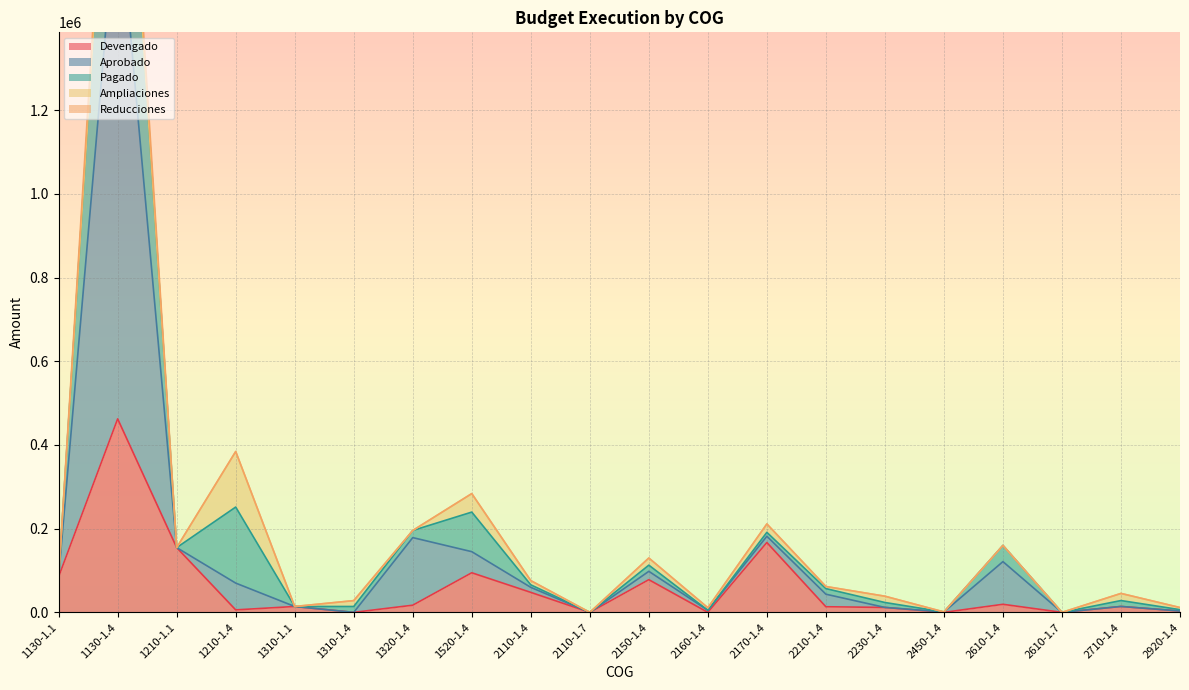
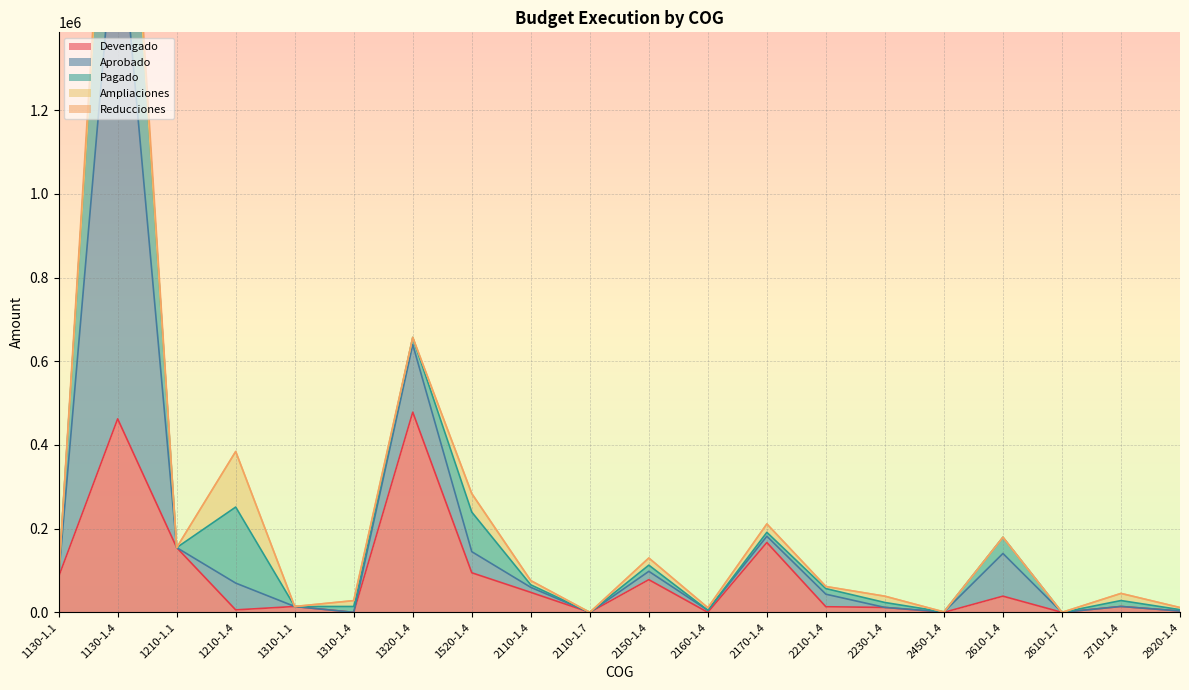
  {
    "Devengado": {
      "1130-1.4": 460000,
      "1210-1.4": 10000,
-     "1320-1.4": 20000,
+     "1320-1.4": 480000,
      "1520-1.4": 90000,
      "2110-1.4": 50000,
      "2150-1.4": 80000,
      "2170-1.4": 170000,
      "2210-1.4": 10000,
-     "2610-1.4": 20000
+     "2610-1.4": 40000
    }
  }
